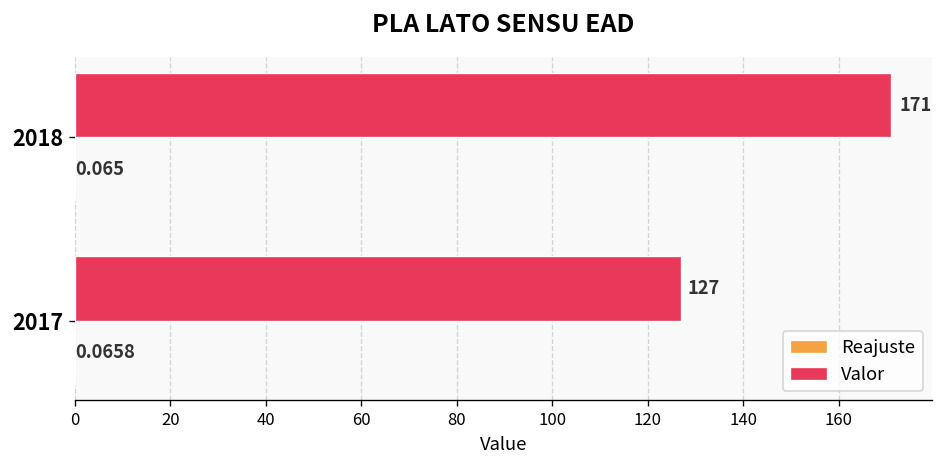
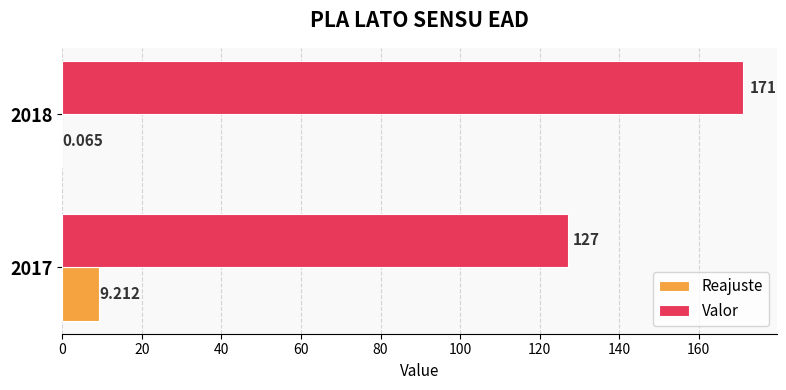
  {
    "Reajuste": {
      "2018": 0.065,
-     "2017": 0.0658
+     "2017": 9.212
    },
    "Valor": {
      "2018": 171,
      "2017": 127
    }
  }
